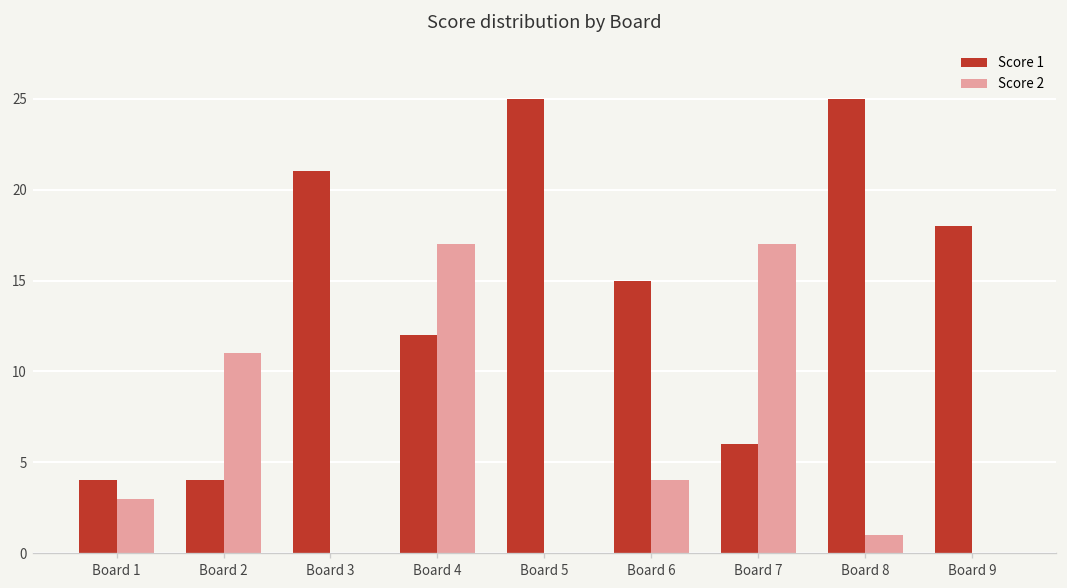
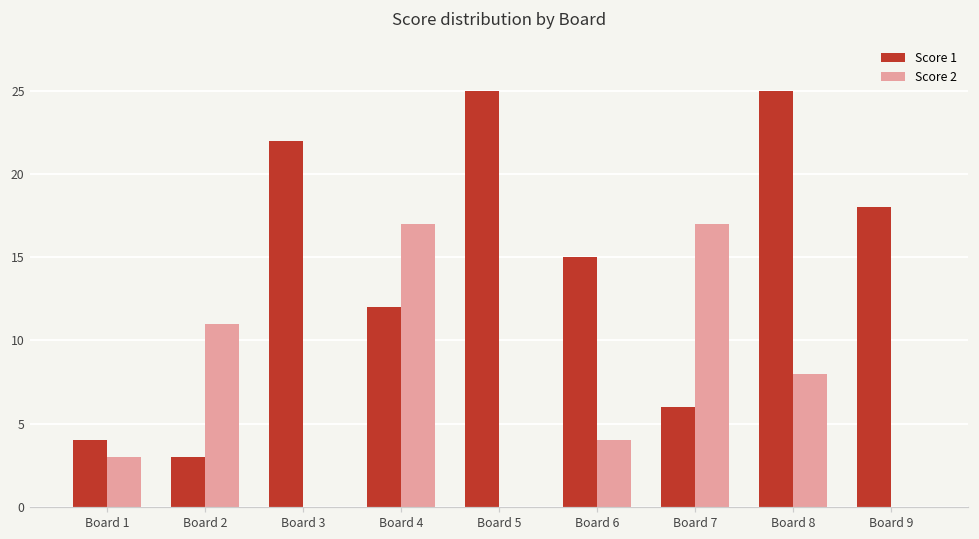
  {
    "Score 1": {
      "Board 1": 4,
-     "Board 2": 4,
-     "Board 3": 21,
+     "Board 2": 3,
+     "Board 3": 22,
      "Board 4": 12,
      "Board 5": 25,
      "Board 6": 15,
      "Board 7": 6,
      "Board 8": 25,
      "Board 9": 18
    },
    "Score 2": {
      "Board 1": 3,
      "Board 2": 11,
      "Board 3": 0,
      "Board 4": 17,
      "Board 5": 0,
      "Board 6": 4,
      "Board 7": 17,
-     "Board 8": 1,
+     "Board 8": 8,
      "Board 9": 0
    }
  }
